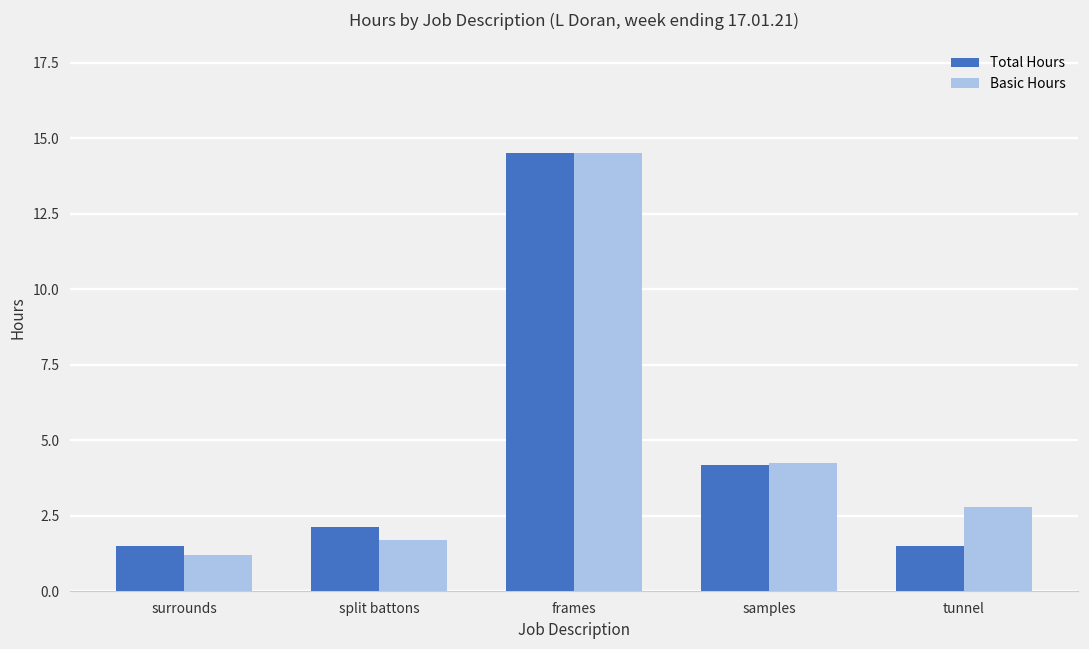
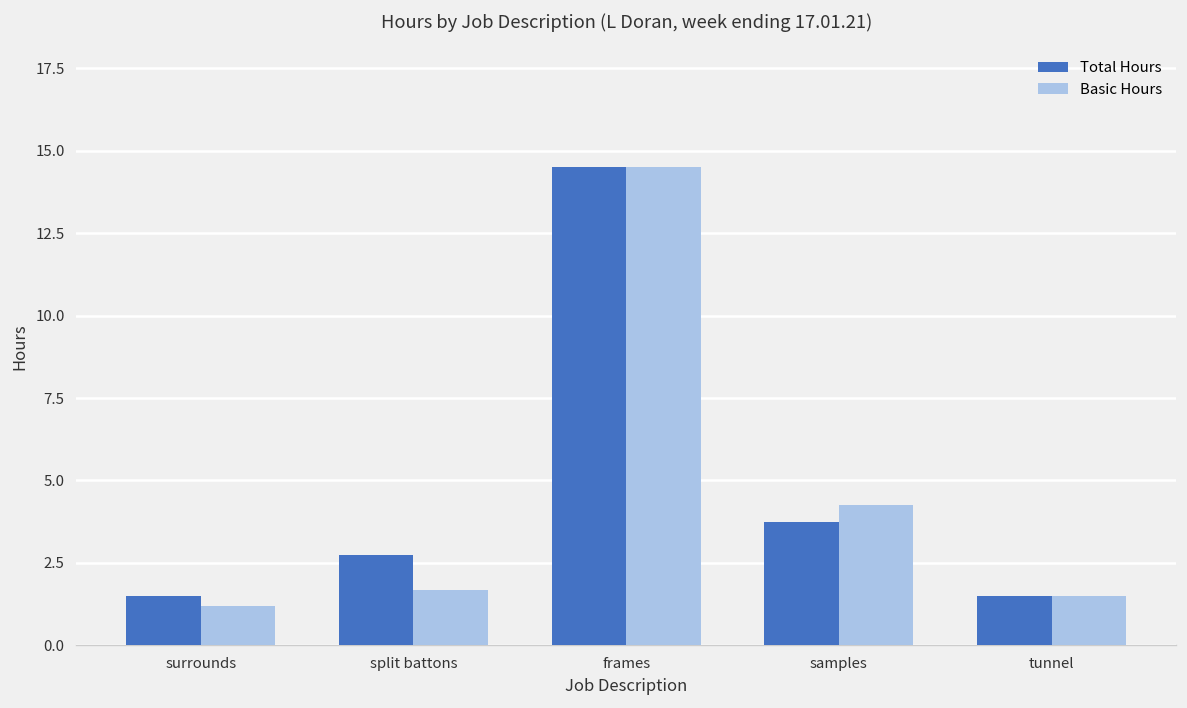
  {
    "Total Hours": {
      "surrounds": 1.5,
-     "split battons": 2.1,
+     "split battons": 2.8,
      "frames": 14.5,
-     "samples": 4.2,
+     "samples": 3.8,
      "tunnel": 1.5
    },
    "Basic Hours": {
      "surrounds": 1.2,
      "split battons": 1.7,
      "frames": 14.5,
      "samples": 4.3,
-     "tunnel": 2.8
+     "tunnel": 1.5
    }
  }
